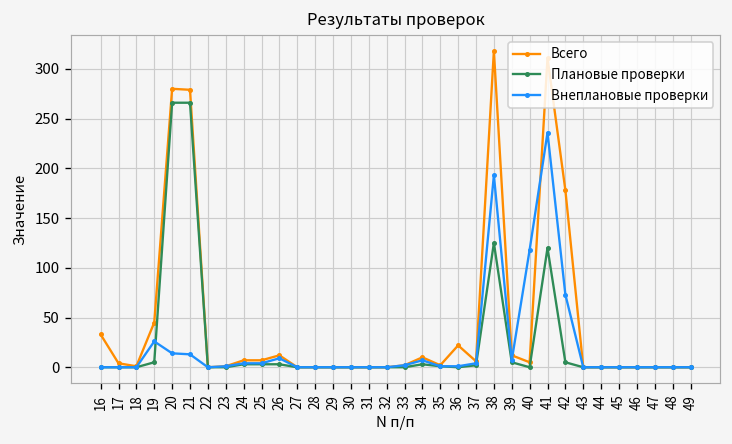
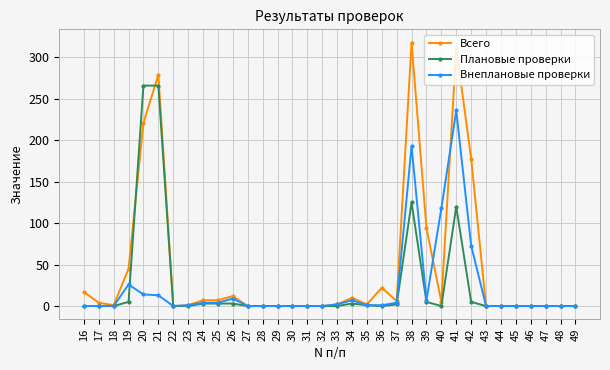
  {
    "Всего": {
-     "16": 30,
+     "16": 20,
      "17": 0,
      "19": 50,
-     "20": 280,
+     "20": 220,
      "21": 280,
      "36": 20,
      "38": 320,
-     "39": 10,
+     "39": 90,
      "40": 10,
      "42": 180
    },
    "Плановые проверки": {
      "19": 10,
      "20": 270,
      "21": 270,
      "26": 0,
      "34": 0,
      "38": 130,
      "40": 0,
      "41": 120,
      "42": 10
    },
    "Внеплановые проверки": {
      "19": 30,
      "20": 10,
      "21": 10,
      "38": 190,
      "40": 120,
      "41": 240,
      "42": 70
    }
  }
